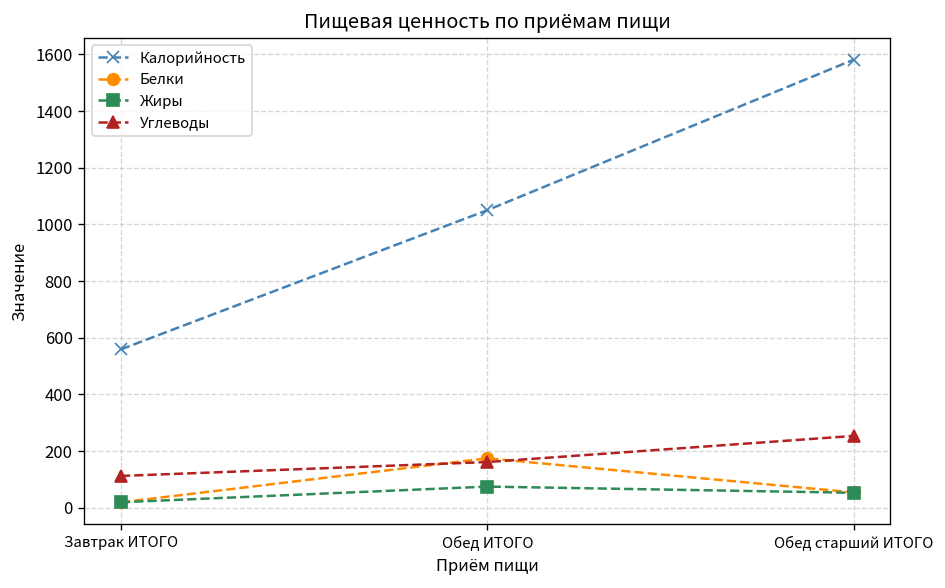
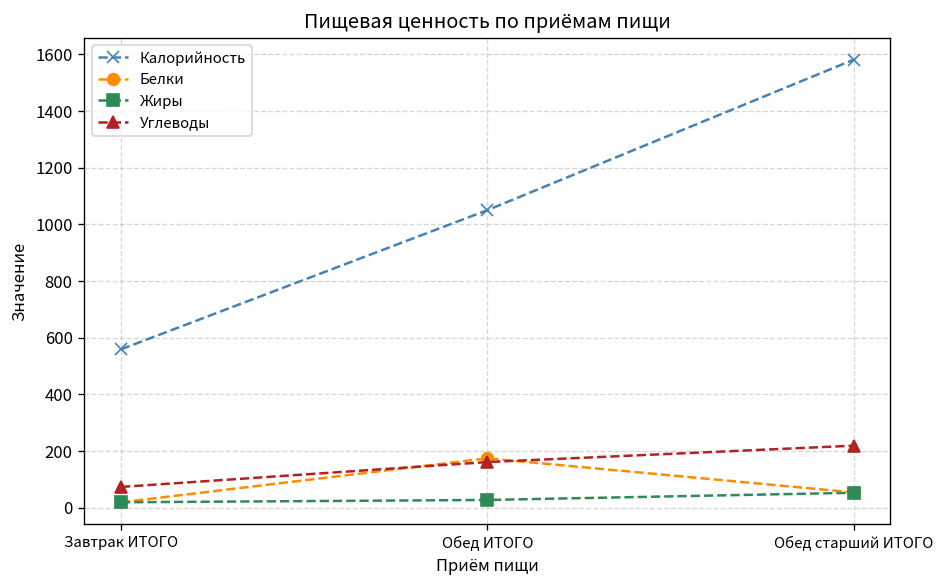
  {
    "Калорийность": {
      "Завтрак ИТОГО": 560,
      "Обед ИТОГО": 1050,
      "Обед старший ИТОГО": 1580
    },
    "Белки": {
      "Обед ИТОГО": 170
    },
    "Жиры": {
-     "Обед ИТОГО": 70
+     "Обед ИТОГО": 30
    },
    "Углеводы": {
-     "Завтрак ИТОГО": 110,
+     "Завтрак ИТОГО": 70,
      "Обед ИТОГО": 160,
-     "Обед старший ИТОГО": 250
+     "Обед старший ИТОГО": 220
    }
  }
